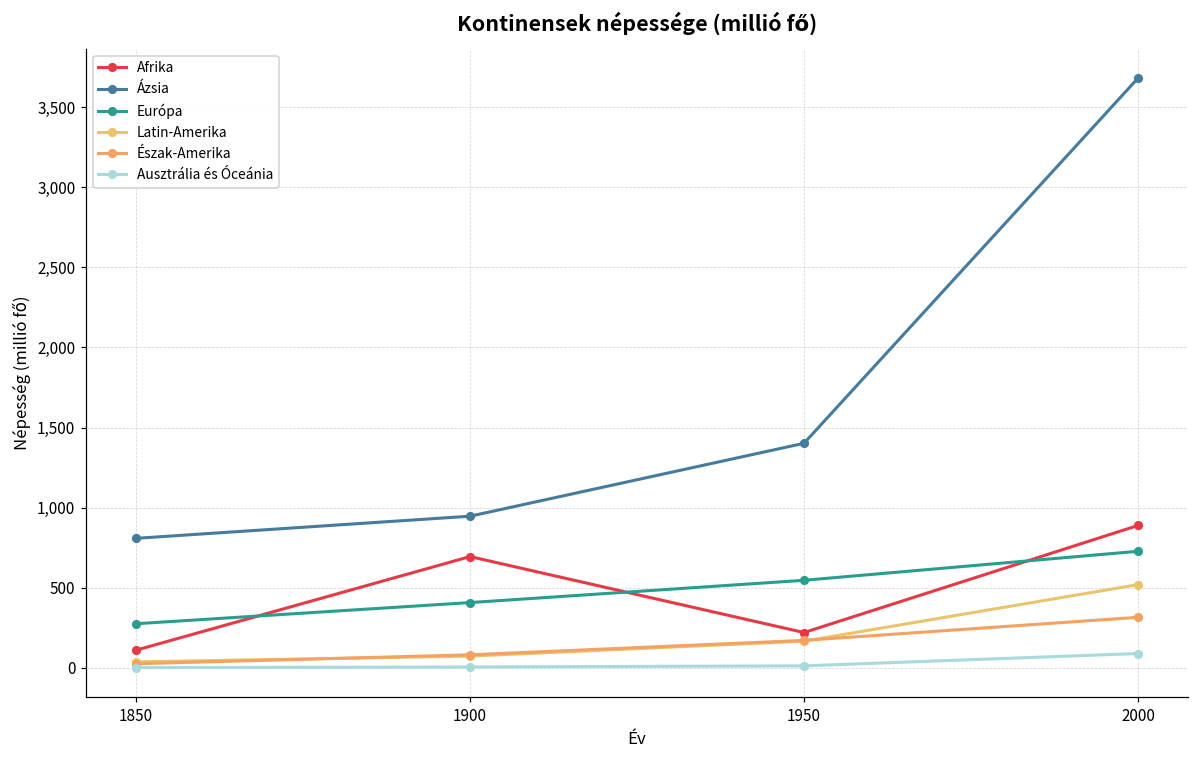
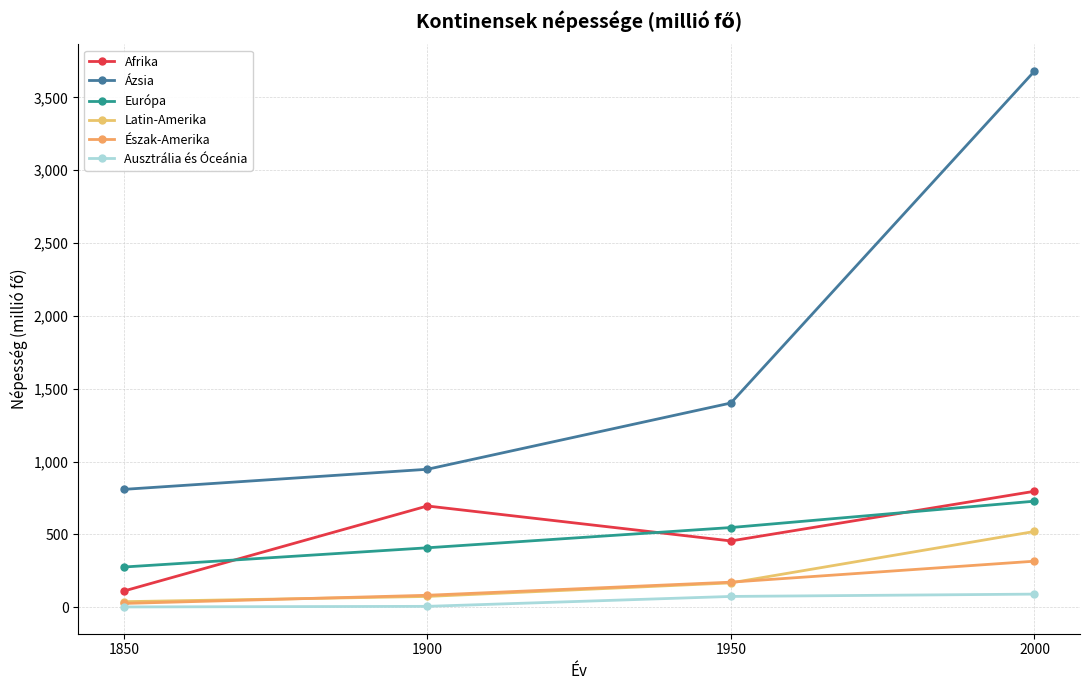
  {
    "Afrika": {
      "1850": 110,
      "1900": 700,
-     "1950": 220,
-     "2000": 890
+     "1950": 460,
+     "2000": 800
    },
    "Ausztrália és Óceánia": {
      "1850": 0,
      "1900": 10,
-     "1950": 10,
+     "1950": 70,
      "2000": 90
    }
  }
